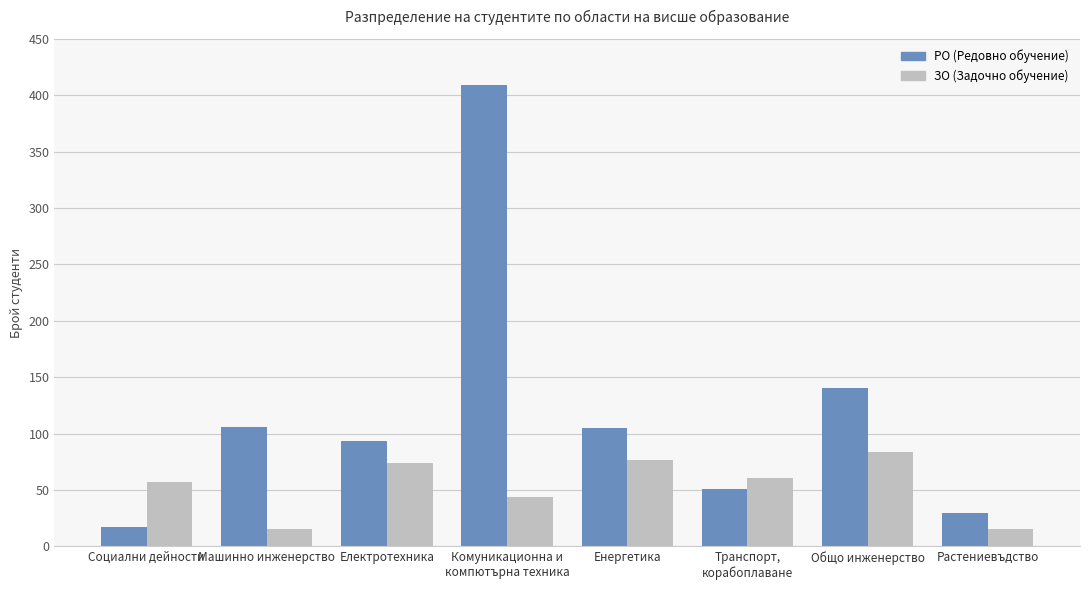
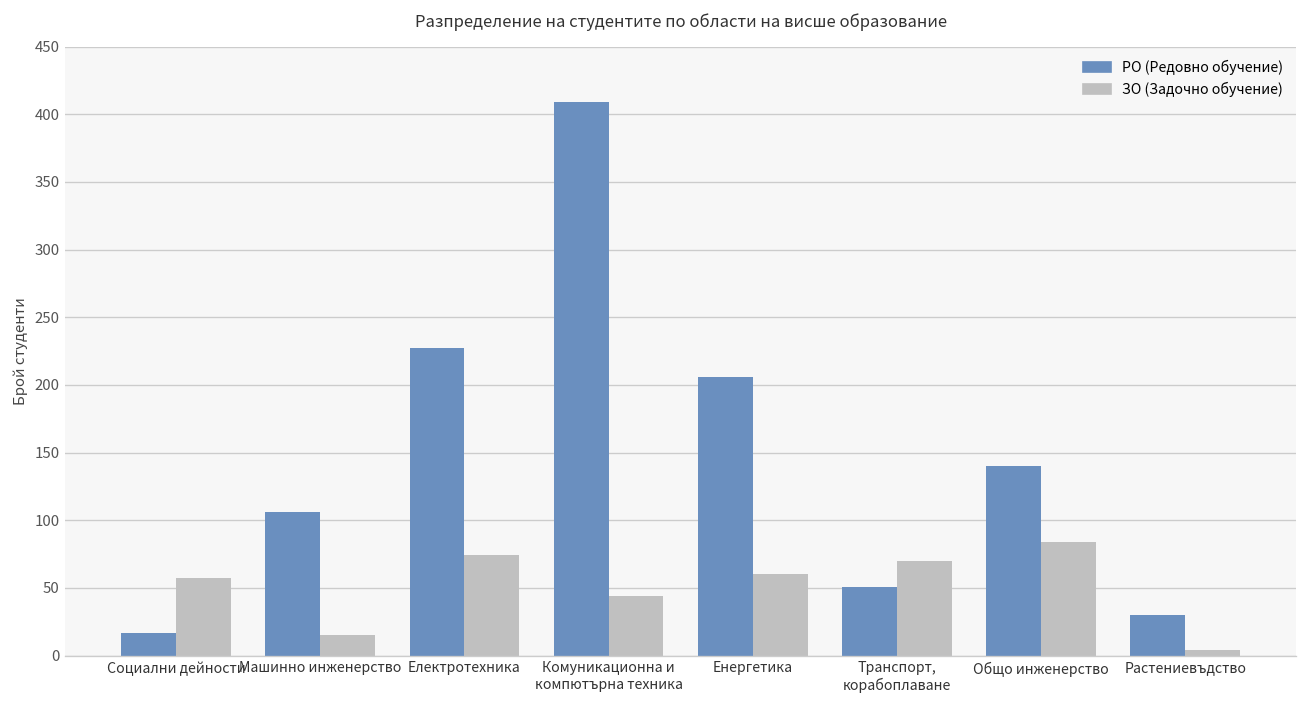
  {
    "РО (Редовно обучение)": {
      "Социални дейности": 17,
      "Машинно инженерство": 106,
-     "Електротехника": 93,
+     "Електротехника": 227,
      "Комуникационна и компютърна техника": 409,
-     "Енергетика": 105,
+     "Енергетика": 206,
      "Транспорт, корабоплаване": 51,
      "Общо инженерство": 140,
      "Растениевъдство": 30
    },
    "ЗО (Задочно обучение)": {
      "Социални дейности": 57,
      "Машинно инженерство": 15,
      "Електротехника": 74,
      "Комуникационна и компютърна техника": 44,
-     "Енергетика": 77,
-     "Транспорт, корабоплаване": 61,
+     "Енергетика": 60,
+     "Транспорт, корабоплаване": 70,
      "Общо инженерство": 84,
-     "Растениевъдство": 15
+     "Растениевъдство": 4
    }
  }
